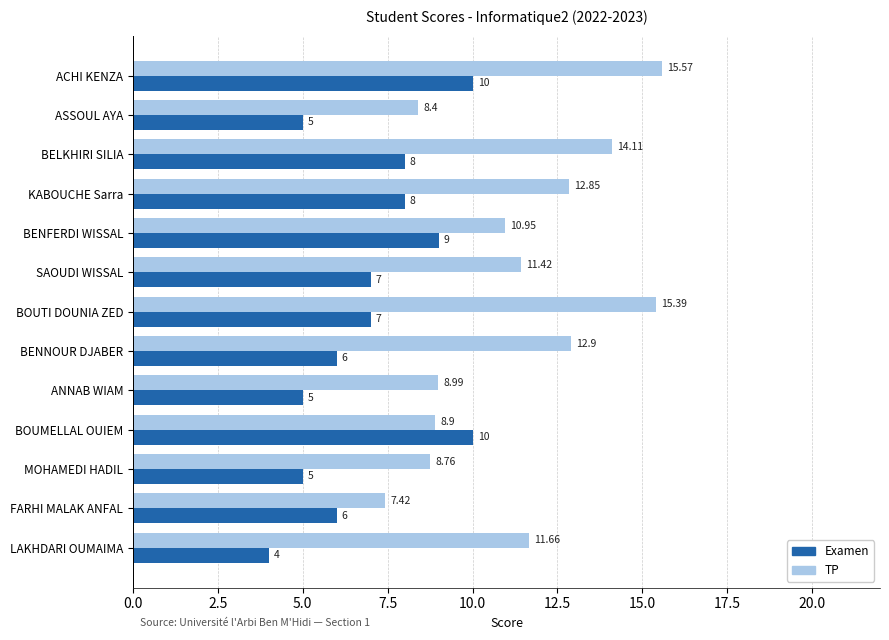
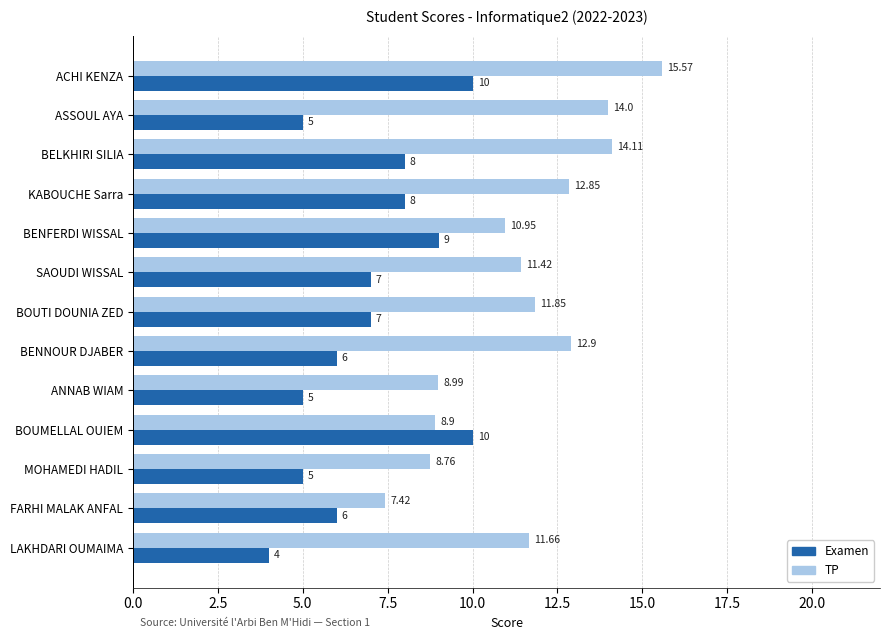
  {
    "Examen": {
      "ACHI KENZA": 10,
      "ASSOUL AYA": 5,
      "BELKHIRI SILIA": 8,
      "KABOUCHE Sarra": 8,
      "BENFERDI WISSAL": 9,
      "SAOUDI WISSAL": 7,
      "BOUTI DOUNIA ZED": 7,
      "BENNOUR DJABER": 6,
      "ANNAB WIAM": 5,
      "BOUMELLAL OUIEM": 10,
      "MOHAMEDI HADIL": 5,
      "FARHI MALAK ANFAL": 6,
      "LAKHDARI OUMAIMA": 4
    },
    "TP": {
      "ACHI KENZA": 15.57,
-     "ASSOUL AYA": 8.4,
+     "ASSOUL AYA": 14.0,
      "BELKHIRI SILIA": 14.11,
      "KABOUCHE Sarra": 12.85,
      "BENFERDI WISSAL": 10.95,
      "SAOUDI WISSAL": 11.42,
-     "BOUTI DOUNIA ZED": 15.39,
+     "BOUTI DOUNIA ZED": 11.85,
      "BENNOUR DJABER": 12.9,
      "ANNAB WIAM": 8.99,
      "BOUMELLAL OUIEM": 8.9,
      "MOHAMEDI HADIL": 8.76,
      "FARHI MALAK ANFAL": 7.42,
      "LAKHDARI OUMAIMA": 11.66
    }
  }
